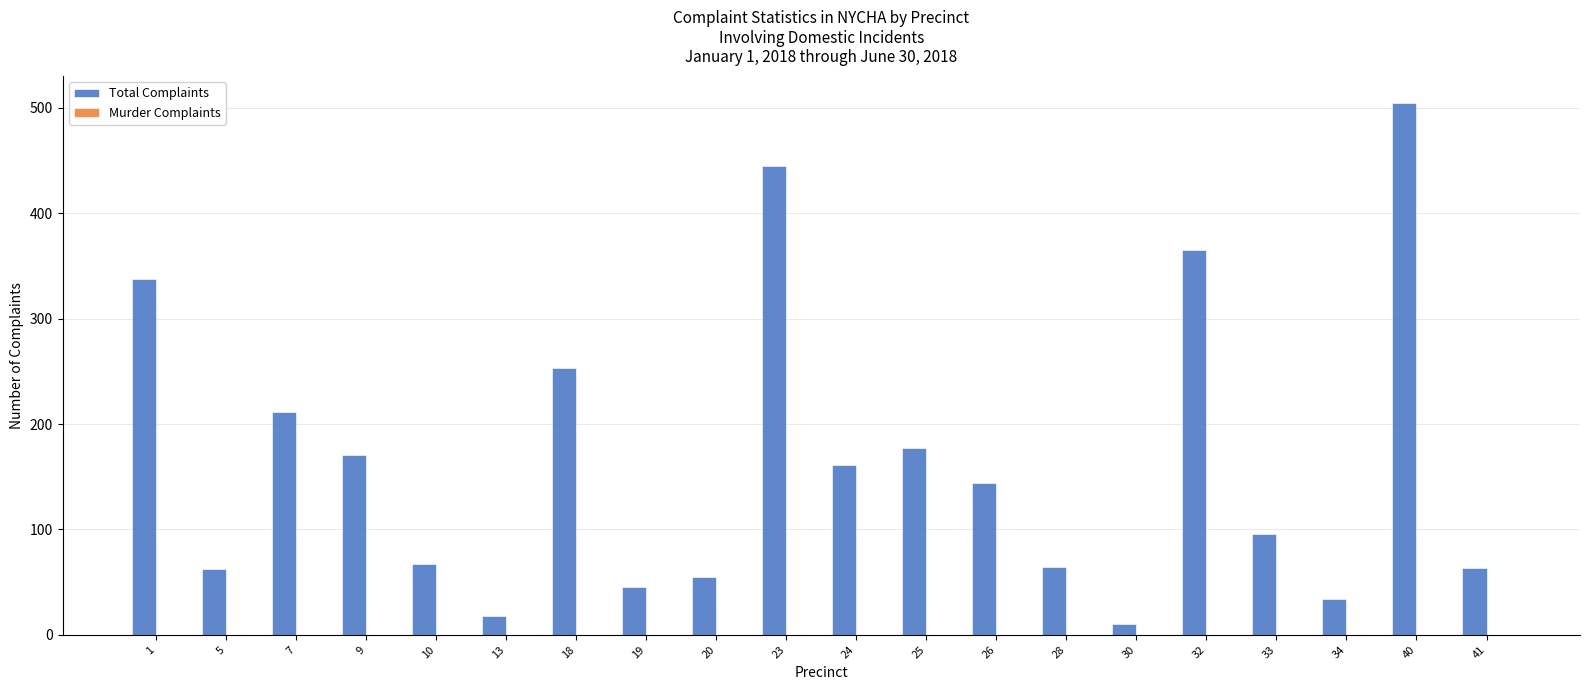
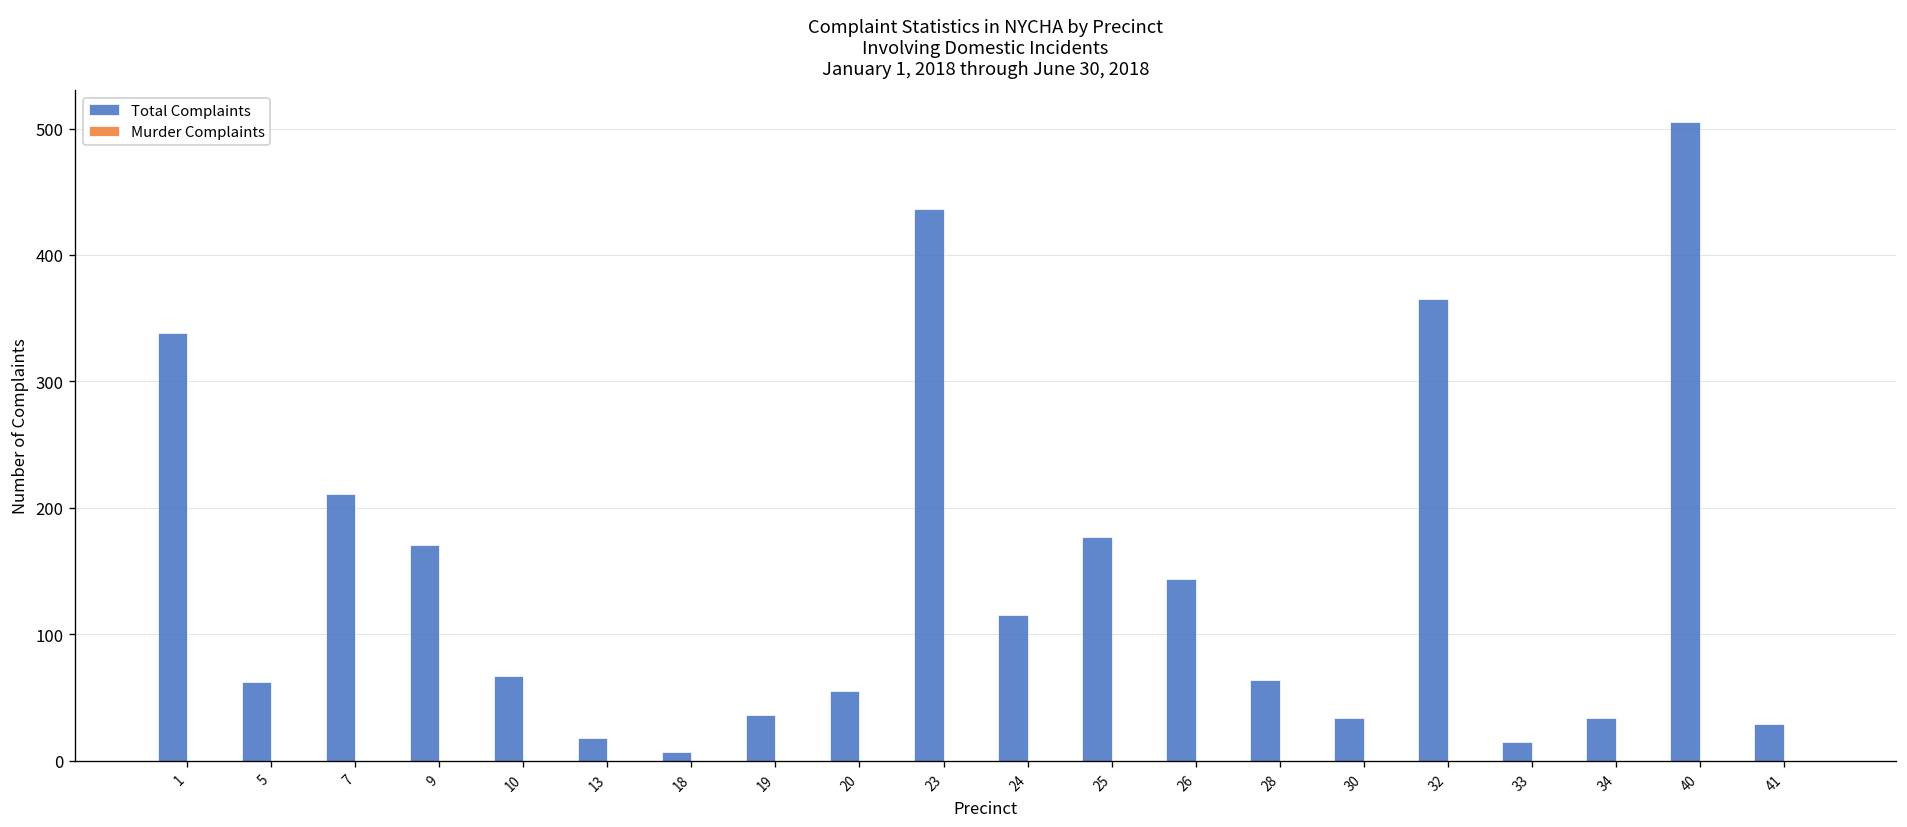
  {
    "Total Complaints": {
      "1": 338,
      "5": 62,
      "7": 211,
      "9": 171,
      "10": 67,
      "13": 18,
-     "18": 253,
-     "19": 45,
+     "18": 7,
+     "19": 36,
      "20": 55,
-     "23": 445,
-     "24": 161,
+     "23": 436,
+     "24": 115,
      "25": 177,
      "26": 144,
      "28": 64,
-     "30": 10,
+     "30": 34,
      "32": 365,
-     "33": 96,
+     "33": 15,
      "34": 34,
      "40": 505,
-     "41": 63
+     "41": 29
    },
    "Murder Complaints": {
      "1": 0,
      "5": 0,
      "7": 0,
      "9": 0,
      "10": 0,
      "13": 0,
      "18": 0,
      "19": 0,
      "20": 0,
      "23": 0,
      "24": 0,
      "25": 0,
      "26": 0,
      "28": 0,
      "30": 0,
      "32": 0,
      "33": 0,
      "34": 0,
      "40": 0,
      "41": 0
    }
  }
